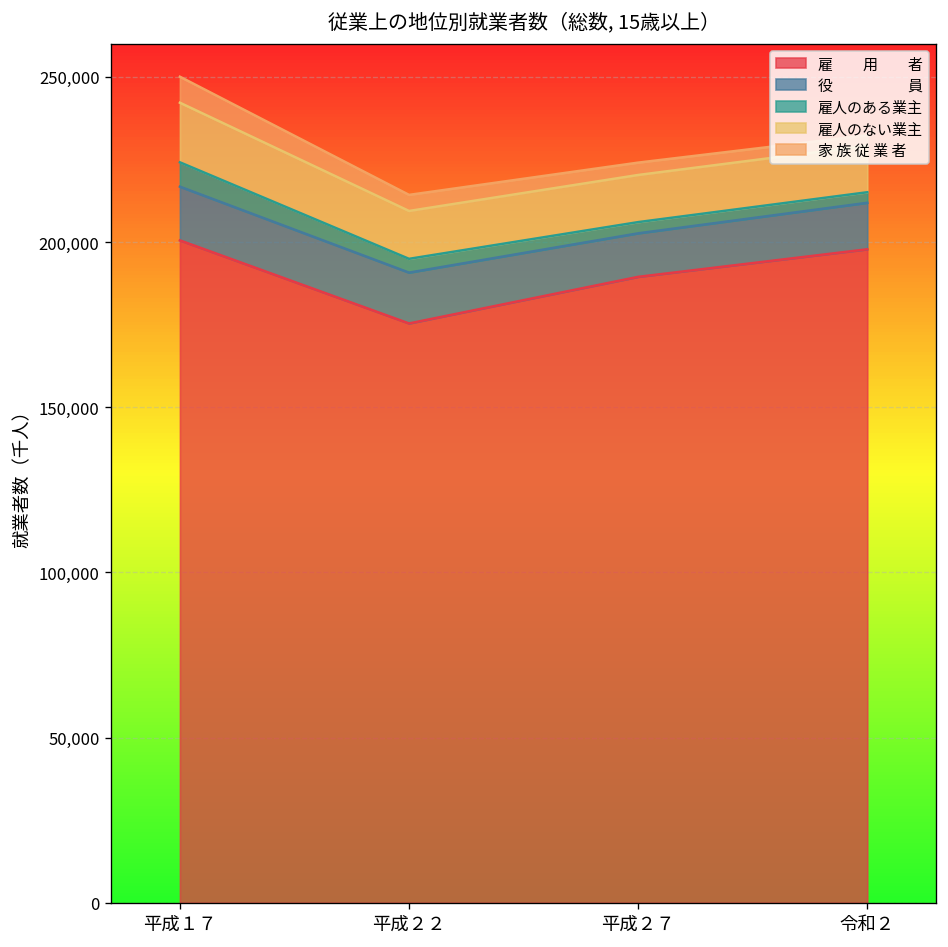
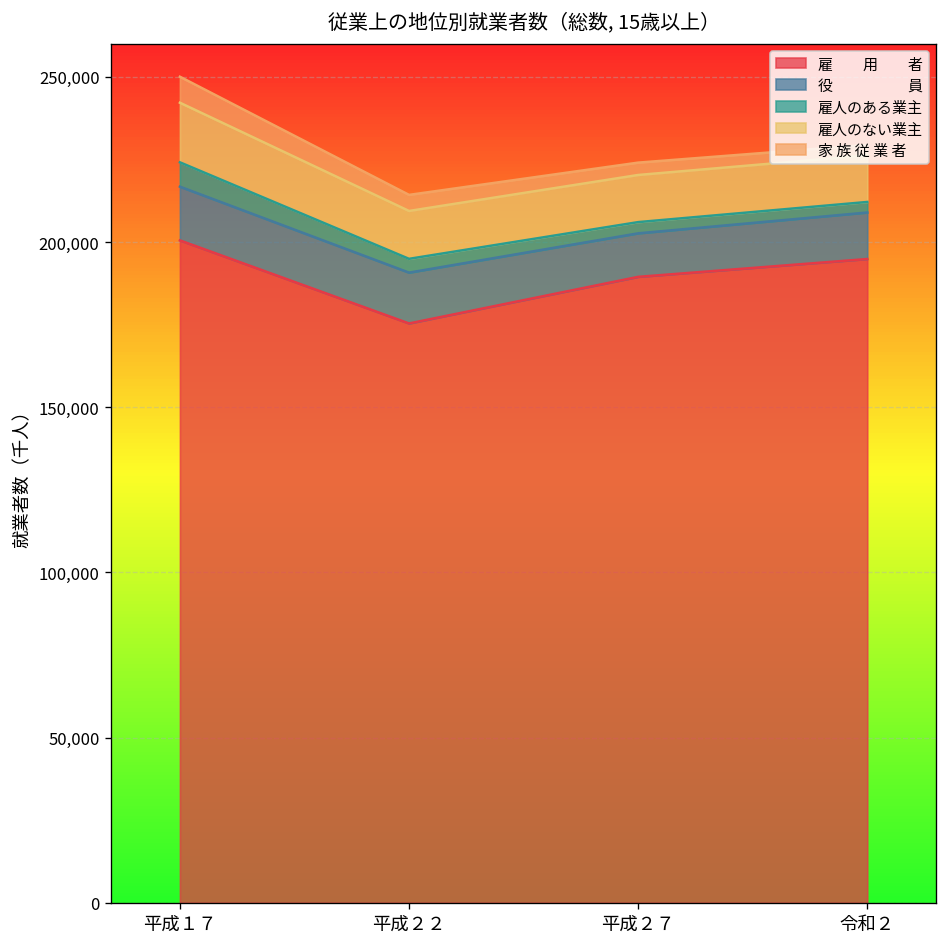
  {
    "雇 用 者": {
      "平成１７": "200,000",
      "平成２２": "175,000",
      "平成２７": "189,000",
-     "令和２": "198,000"
+     "令和２": "195,000"
    }
  }
